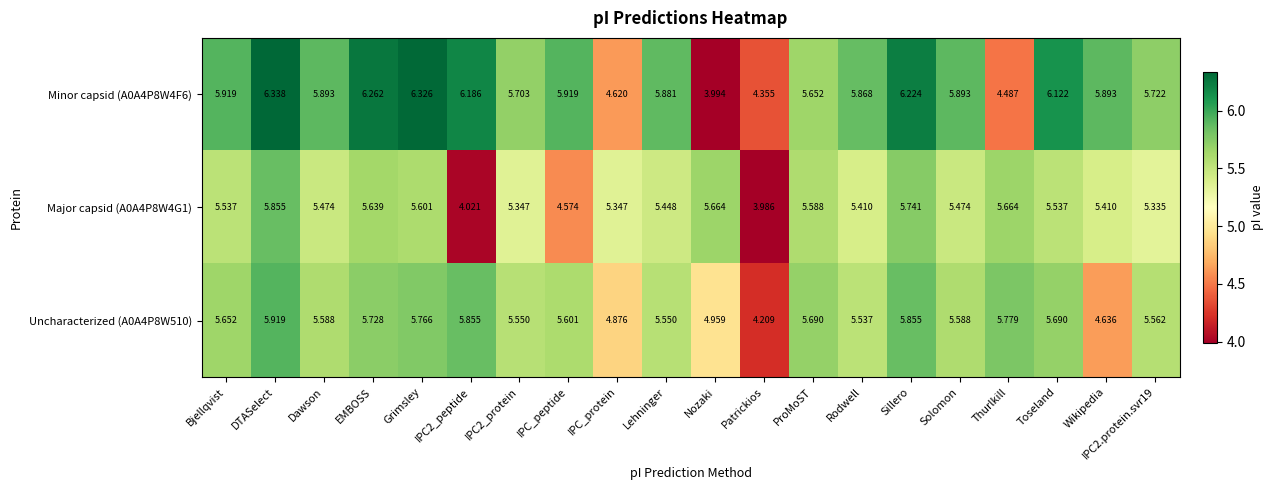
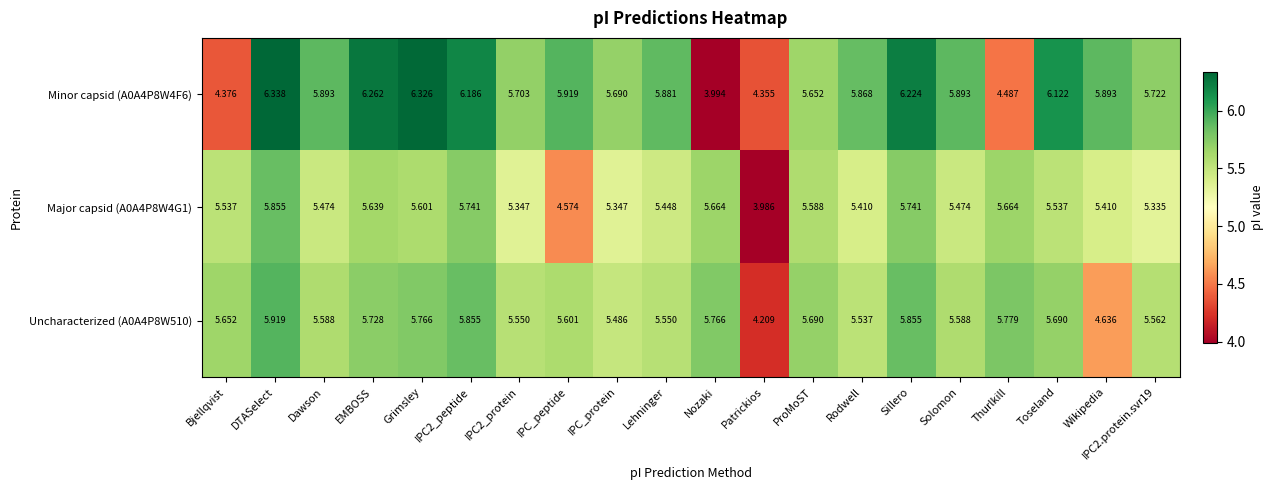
  {
    "Minor capsid (A0A4P8W4F6)": {
-     "Bjellqvist": 5.919,
+     "Bjellqvist": 4.376,
      "DTASelect": 6.338,
      "Dawson": 5.893,
      "EMBOSS": 6.262,
      "Grimsley": 6.326,
      "IPC2_peptide": 6.186,
      "IPC2_protein": 5.703,
      "IPC_peptide": 5.919,
-     "IPC_protein": 4.620,
+     "IPC_protein": 5.690,
      "Lehninger": 5.881,
      "Nozaki": 3.994,
      "Patrickios": 4.355,
      "ProMoST": 5.652,
      "Rodwell": 5.868,
      "Sillero": 6.224,
      "Solomon": 5.893,
      "Thurlkill": 4.487,
      "Toseland": 6.122,
      "Wikipedia": 5.893,
      "IPC2.protein.svr19": 5.722
    },
    "Major capsid (A0A4P8W4G1)": {
      "Bjellqvist": 5.537,
      "DTASelect": 5.855,
      "Dawson": 5.474,
      "EMBOSS": 5.639,
      "Grimsley": 5.601,
-     "IPC2_peptide": 4.021,
+     "IPC2_peptide": 5.741,
      "IPC2_protein": 5.347,
      "IPC_peptide": 4.574,
      "IPC_protein": 5.347,
      "Lehninger": 5.448,
      "Nozaki": 5.664,
      "Patrickios": 3.986,
      "ProMoST": 5.588,
      "Rodwell": 5.410,
      "Sillero": 5.741,
      "Solomon": 5.474,
      "Thurlkill": 5.664,
      "Toseland": 5.537,
      "Wikipedia": 5.410,
      "IPC2.protein.svr19": 5.335
    },
    "Uncharacterized (A0A4P8W510)": {
      "Bjellqvist": 5.652,
      "DTASelect": 5.919,
      "Dawson": 5.588,
      "EMBOSS": 5.728,
      "Grimsley": 5.766,
      "IPC2_peptide": 5.855,
      "IPC2_protein": 5.550,
      "IPC_peptide": 5.601,
-     "IPC_protein": 4.876,
+     "IPC_protein": 5.486,
      "Lehninger": 5.550,
-     "Nozaki": 4.959,
+     "Nozaki": 5.766,
      "Patrickios": 4.209,
      "ProMoST": 5.690,
      "Rodwell": 5.537,
      "Sillero": 5.855,
      "Solomon": 5.588,
      "Thurlkill": 5.779,
      "Toseland": 5.690,
      "Wikipedia": 4.636,
      "IPC2.protein.svr19": 5.562
    }
  }
